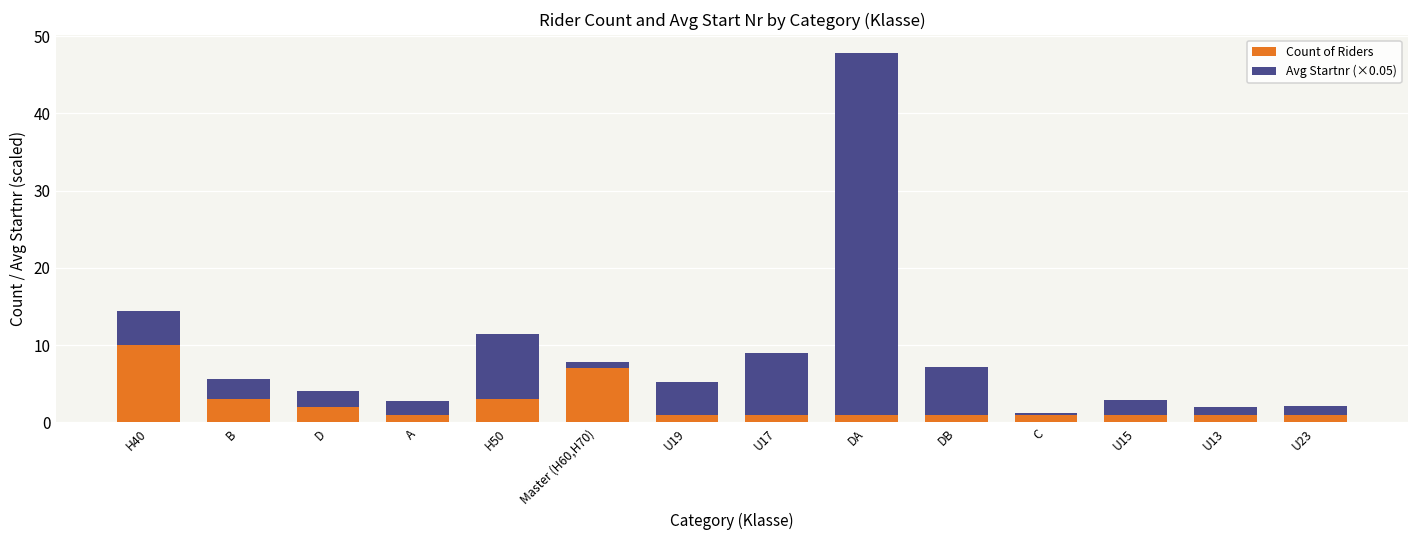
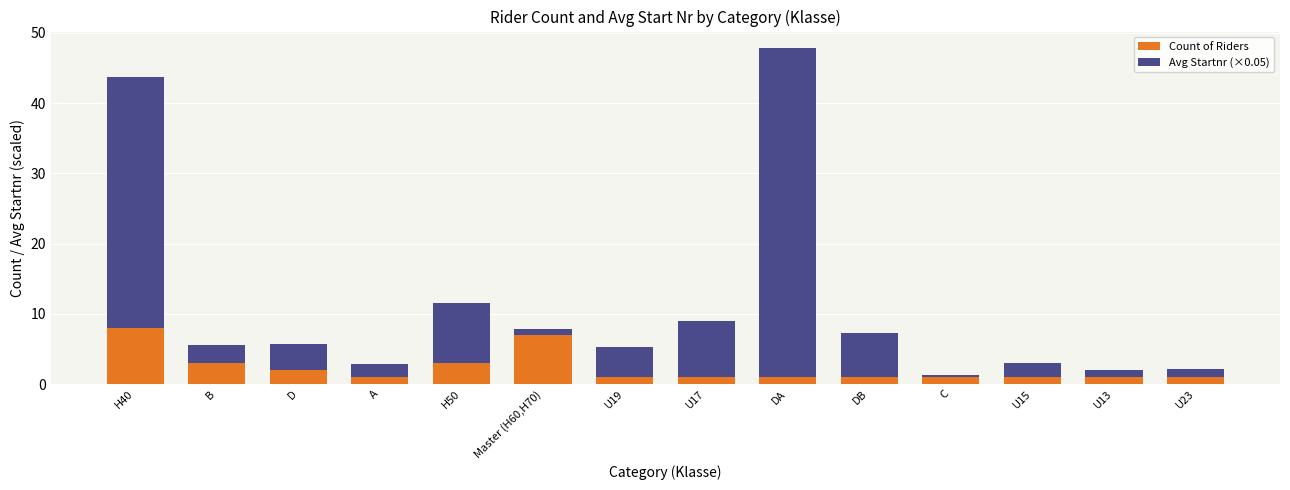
  {
    "Count of Riders": {
-     "H40": 10,
+     "H40": 8,
      "B": 3,
      "D": 2,
      "A": 1,
      "H50": 3,
      "Master (H60,H70)": 7,
      "U19": 1,
      "U17": 1,
      "DA": 1,
      "DB": 1,
      "C": 1,
      "U15": 1,
      "U13": 1,
      "U23": 1
    },
    "Avg Startnr (×0.05)": {
-     "H40": 4,
+     "H40": 36,
      "B": 3,
-     "D": 2,
+     "D": 4,
      "A": 2,
      "H50": 9,
      "Master (H60,H70)": 1,
      "U19": 4,
      "U17": 8,
      "DA": 47,
      "DB": 6,
      "U15": 2,
      "U13": 1,
      "U23": 1
    }
  }
